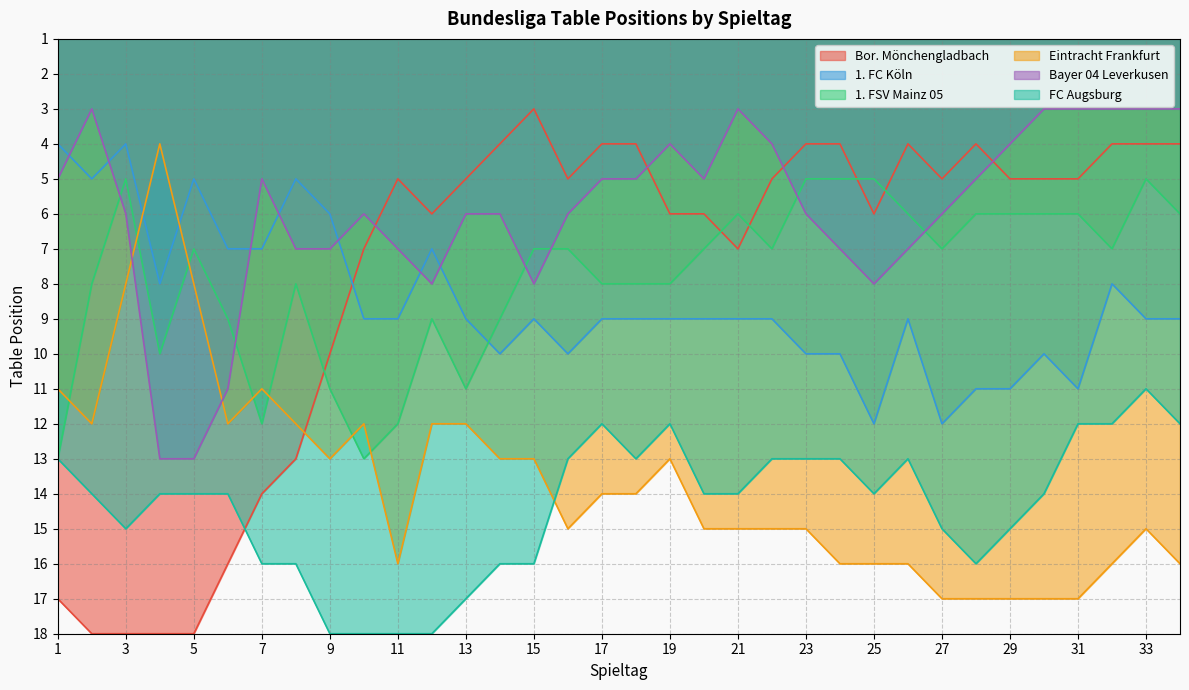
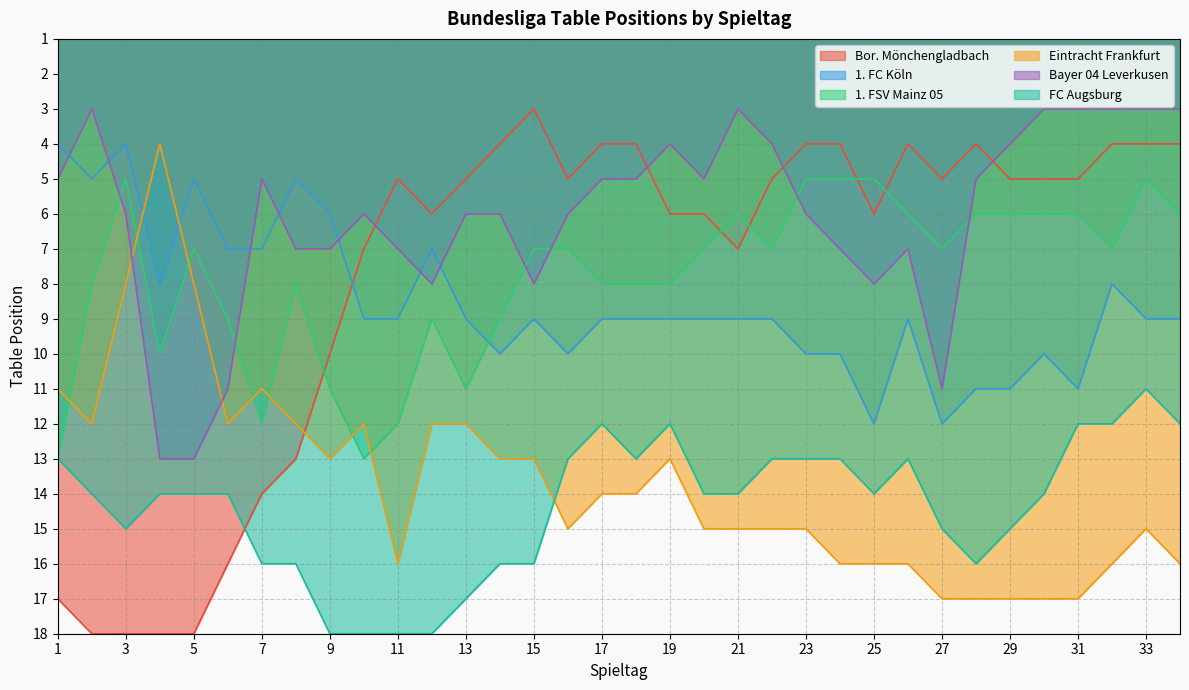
  {
    "Bor. Mönchengladbach": {
      "1": 17,
      "3": 18,
      "5": 18,
      "7": 14,
      "9": 10,
      "11": 5,
      "13": 5,
      "15": 3,
      "17": 4,
      "19": 6,
      "21": 7,
      "23": 4,
      "25": 6,
      "27": 5,
      "29": 5,
      "31": 5,
      "33": 4
    },
    "1. FC Köln": {
      "1": 4,
      "3": 4,
      "5": 5,
      "7": 7,
      "9": 6,
      "11": 9,
      "13": 9,
      "15": 9,
      "17": 9,
      "19": 9,
      "21": 9,
      "23": 10,
      "25": 12,
      "27": 12,
      "29": 11,
      "31": 11,
      "33": 9
    },
    "Eintracht Frankfurt": {
      "1": 11,
      "3": 8,
      "5": 8,
      "7": 11,
      "9": 13,
      "11": 16,
      "13": 12,
      "15": 13,
      "17": 14,
      "19": 13,
      "21": 15,
      "23": 15,
      "25": 16,
      "27": 17,
      "29": 17,
      "31": 17,
      "33": 15
    },
    "Bayer 04 Leverkusen": {
      "1": 5,
      "3": 6,
      "5": 13,
      "7": 5,
      "9": 7,
      "11": 7,
      "13": 6,
      "15": 8,
      "17": 5,
      "19": 4,
      "21": 3,
      "23": 6,
      "25": 8,
-     "27": 6,
+     "27": 11,
      "29": 4,
      "31": 3,
      "33": 3
    }
  }
